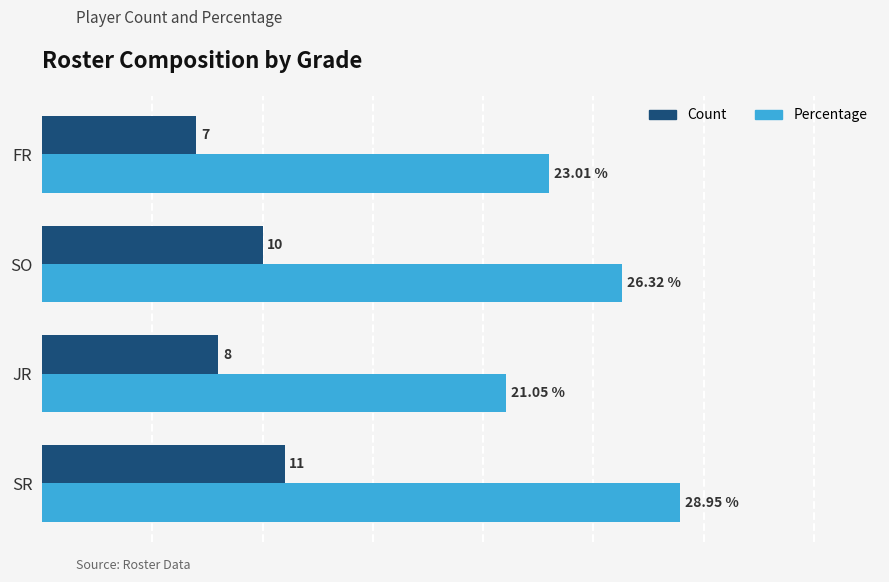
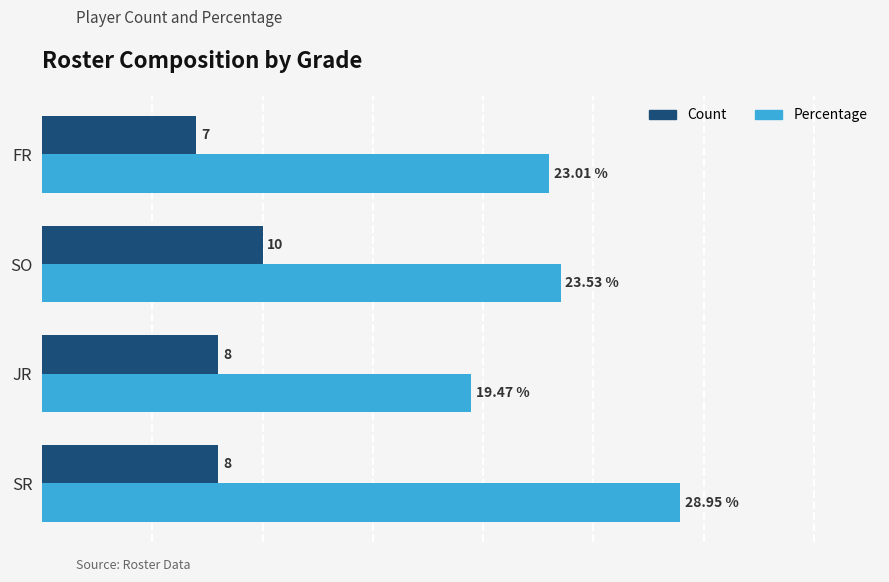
  {
    "Count": {
      "FR": "7",
      "SO": "10",
      "JR": "8",
-     "SR": "11"
+     "SR": "8"
    },
    "Percentage": {
      "FR": "23.01 %",
-     "SO": "26.32 %",
-     "JR": "21.05 %",
+     "SO": "23.53 %",
+     "JR": "19.47 %",
      "SR": "28.95 %"
    }
  }
